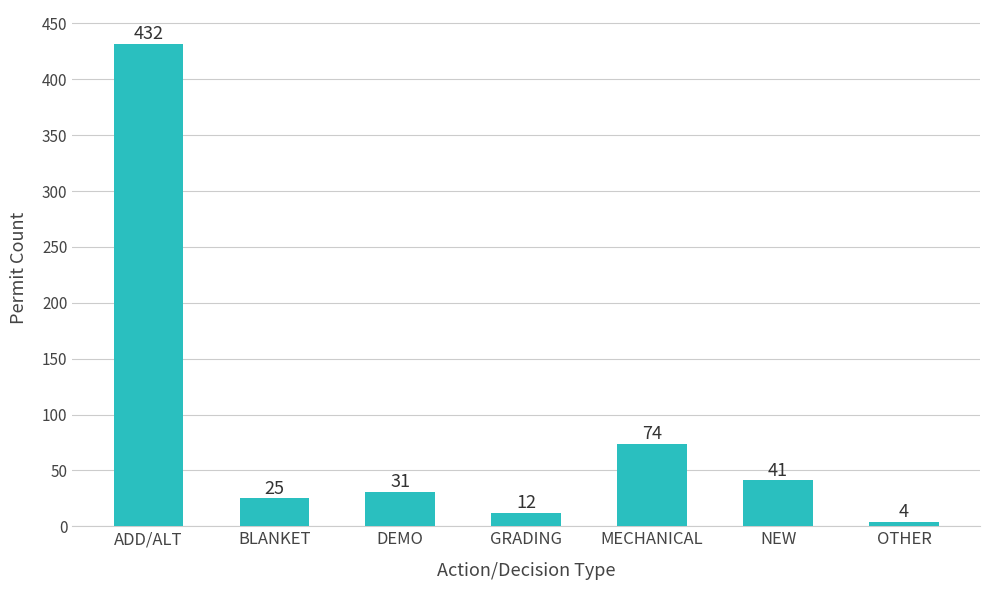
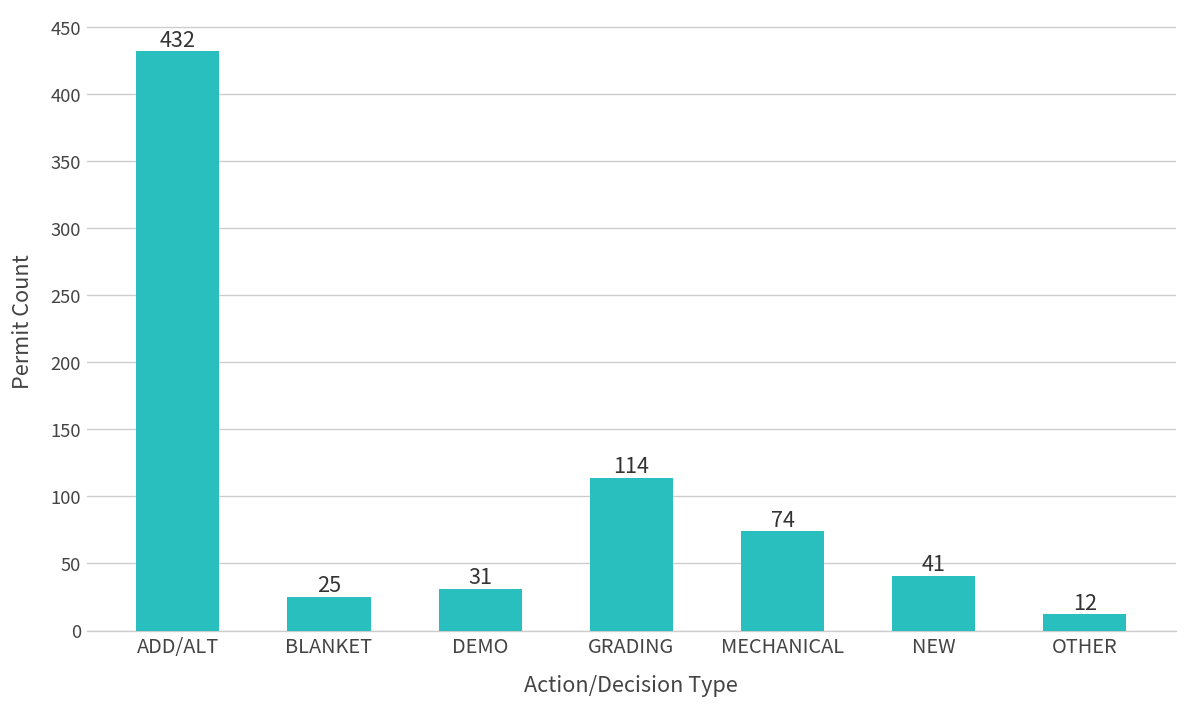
  {
    "ADD/ALT": 432,
    "BLANKET": 25,
    "DEMO": 31,
-   "GRADING": 12,
+   "GRADING": 114,
    "MECHANICAL": 74,
    "NEW": 41,
-   "OTHER": 4
+   "OTHER": 12
  }
